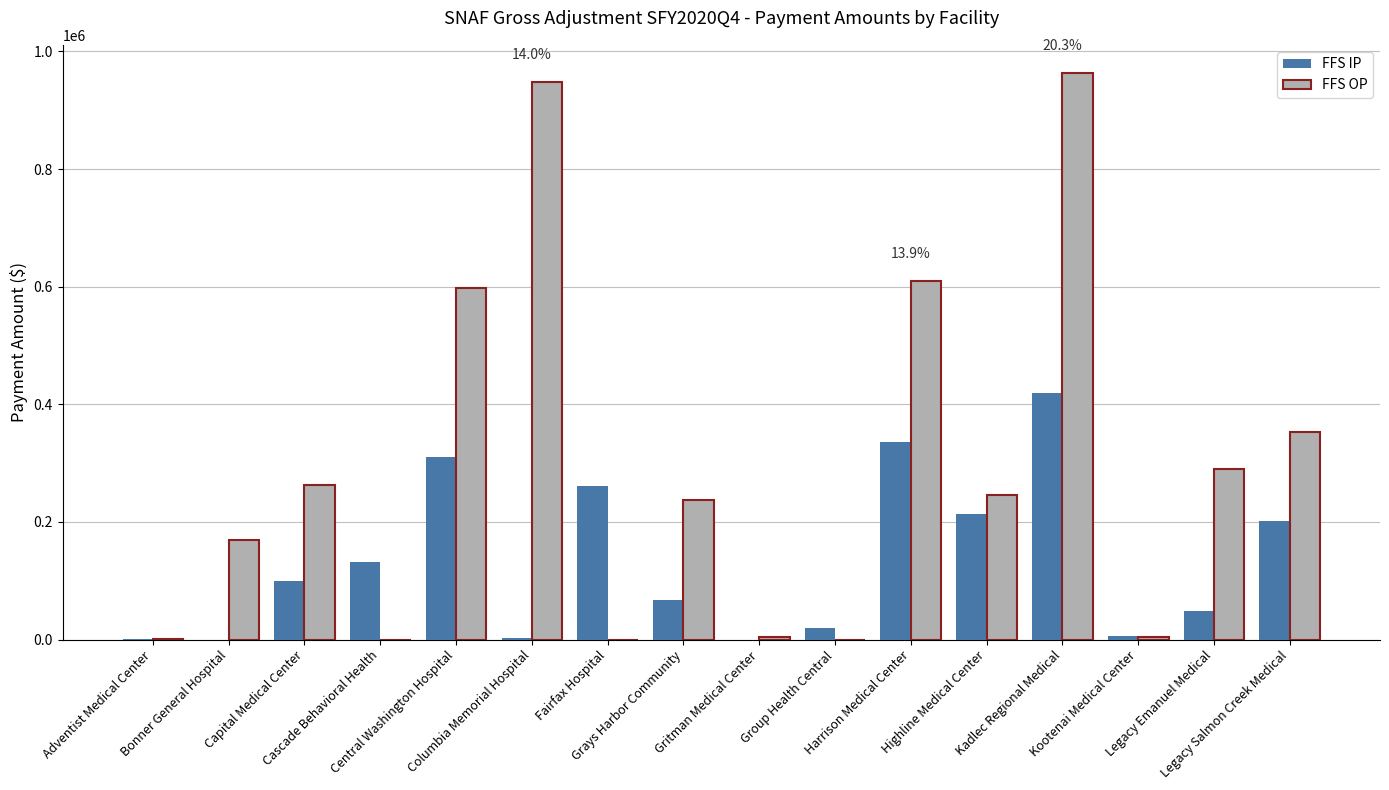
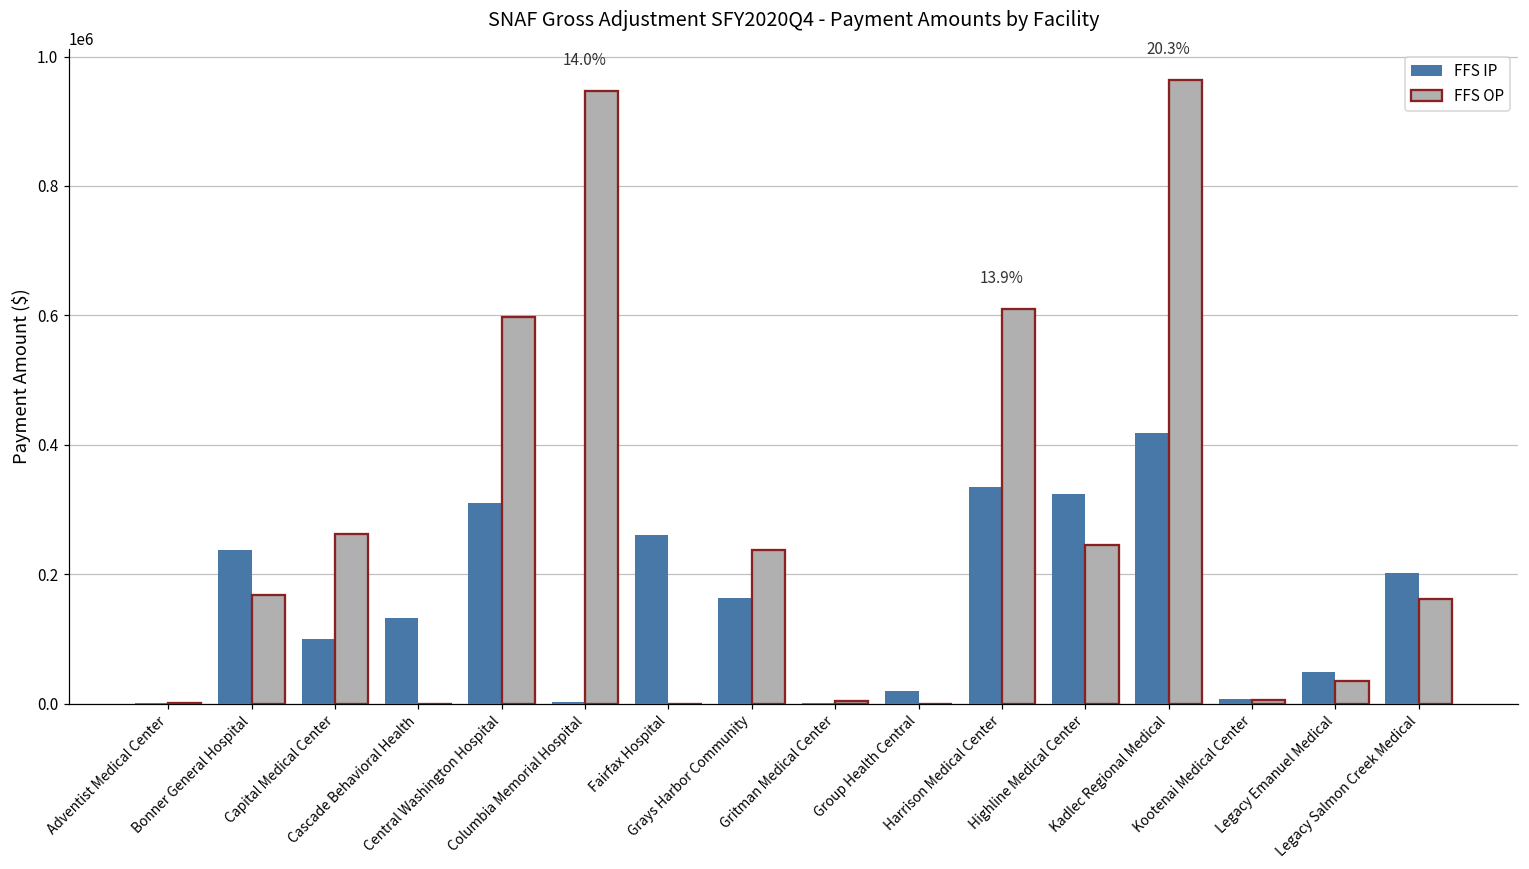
  {
    "FFS IP": {
-     "Bonner General Hospital": 0,
+     "Bonner General Hospital": 240000,
      "Capital Medical Center": 100000,
      "Cascade Behavioral Health": 130000,
      "Central Washington Hospital": 310000,
      "Fairfax Hospital": 260000,
-     "Grays Harbor Community": 70000,
+     "Grays Harbor Community": 160000,
      "Group Health Central": 20000,
      "Harrison Medical Center": 340000,
-     "Highline Medical Center": 210000,
+     "Highline Medical Center": 320000,
      "Kadlec Regional Medical": 420000,
      "Kootenai Medical Center": 10000,
      "Legacy Emanuel Medical": 50000,
      "Legacy Salmon Creek Medical": 200000
    },
    "FFS OP": {
      "Bonner General Hospital": 170000,
      "Capital Medical Center": 260000,
      "Cascade Behavioral Health": 0,
      "Central Washington Hospital": 600000,
      "Fairfax Hospital": 0,
      "Grays Harbor Community": 240000,
      "Group Health Central": 0,
      "Highline Medical Center": 250000,
      "Kootenai Medical Center": 0,
-     "Legacy Emanuel Medical": 290000,
-     "Legacy Salmon Creek Medical": 350000
+     "Legacy Emanuel Medical": 30000,
+     "Legacy Salmon Creek Medical": 160000
    }
  }
